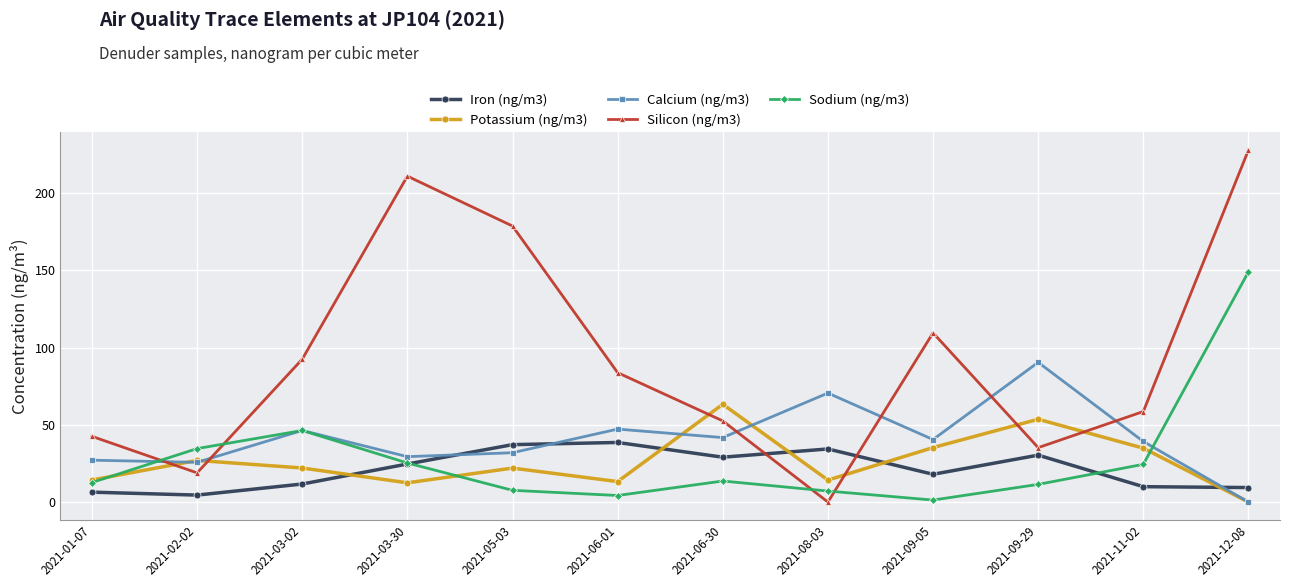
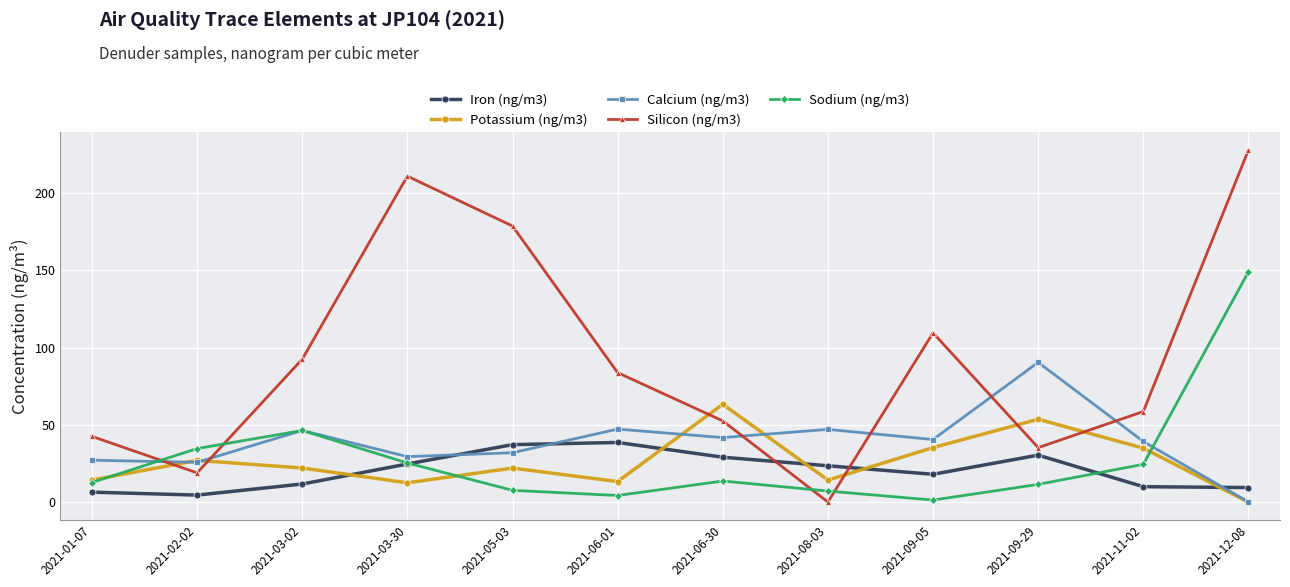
  {
    "Iron (ng/m3)": {
      "2021-01-07": 6,
      "2021-02-02": 4,
      "2021-03-02": 12,
      "2021-05-03": 37,
      "2021-06-01": 39,
      "2021-06-30": 29,
-     "2021-08-03": 34,
+     "2021-08-03": 23,
      "2021-09-05": 18,
      "2021-09-29": 30,
      "2021-11-02": 10,
      "2021-12-08": 9
    },
    "Potassium (ng/m3)": {
      "2021-03-02": 22,
      "2021-03-30": 12,
      "2021-05-03": 22,
      "2021-06-01": 13,
      "2021-06-30": 63,
      "2021-08-03": 14,
      "2021-09-05": 35,
      "2021-09-29": 54,
      "2021-11-02": 35
    },
    "Calcium (ng/m3)": {
      "2021-01-07": 27,
      "2021-03-30": 29,
      "2021-05-03": 32,
      "2021-06-01": 47,
      "2021-06-30": 42,
-     "2021-08-03": 71,
+     "2021-08-03": 47,
      "2021-09-05": 40,
      "2021-09-29": 90,
      "2021-11-02": 39
    },
    "Silicon (ng/m3)": {
      "2021-01-07": 42,
      "2021-02-02": 19,
      "2021-03-02": 92,
      "2021-03-30": 211,
      "2021-05-03": 179,
      "2021-06-01": 84,
      "2021-06-30": 53,
      "2021-08-03": 0,
      "2021-09-05": 109,
      "2021-09-29": 35,
      "2021-11-02": 59,
      "2021-12-08": 228
    },
    "Sodium (ng/m3)": {
      "2021-02-02": 35,
      "2021-05-03": 8,
      "2021-06-01": 4,
      "2021-06-30": 14,
      "2021-08-03": 7,
      "2021-09-05": 1,
      "2021-09-29": 11,
      "2021-11-02": 24,
      "2021-12-08": 149
    }
  }
